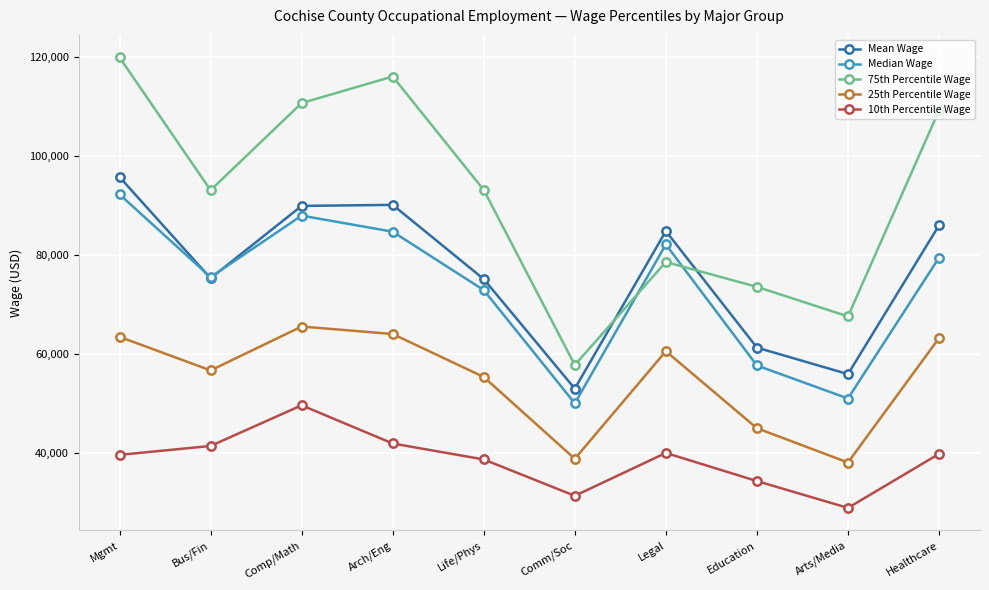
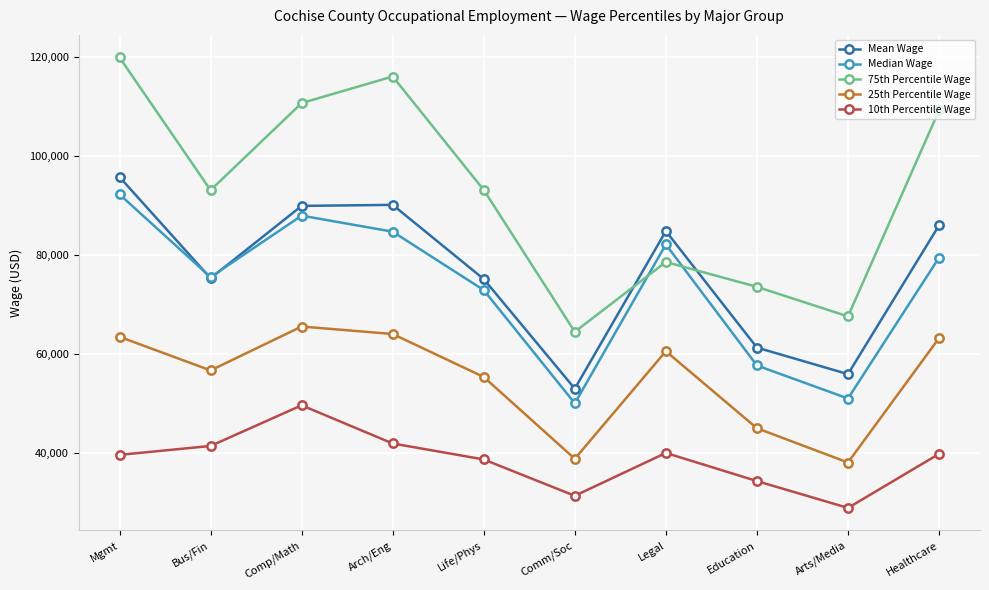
  {
    "75th Percentile Wage": {
      "Mgmt": "120,000",
      "Bus/Fin": "93,000",
      "Comp/Math": "111,000",
      "Arch/Eng": "116,000",
      "Life/Phys": "93,000",
-     "Comm/Soc": "58,000",
+     "Comm/Soc": "64,000",
      "Legal": "79,000",
      "Education": "74,000",
      "Arts/Media": "68,000"
    }
  }
